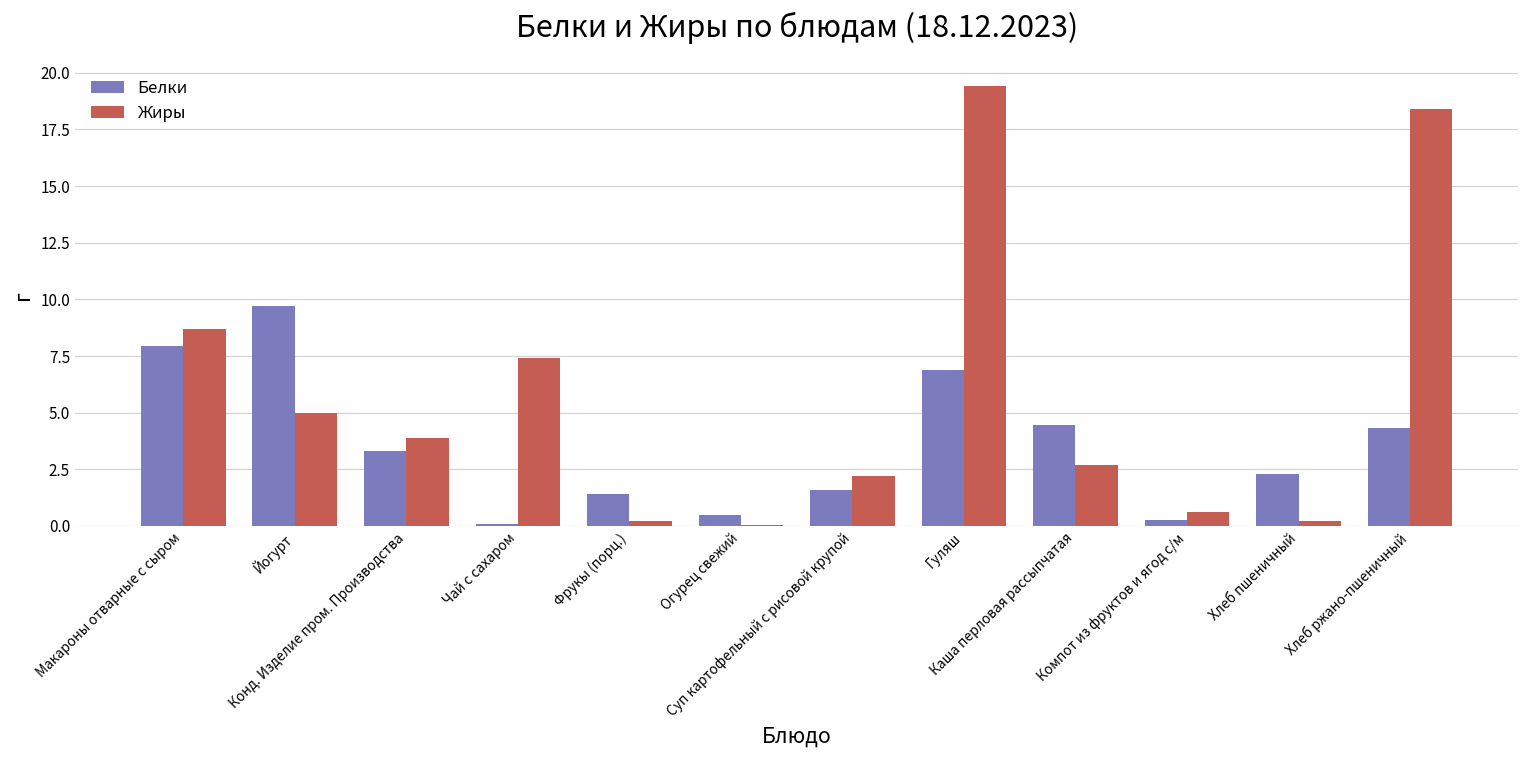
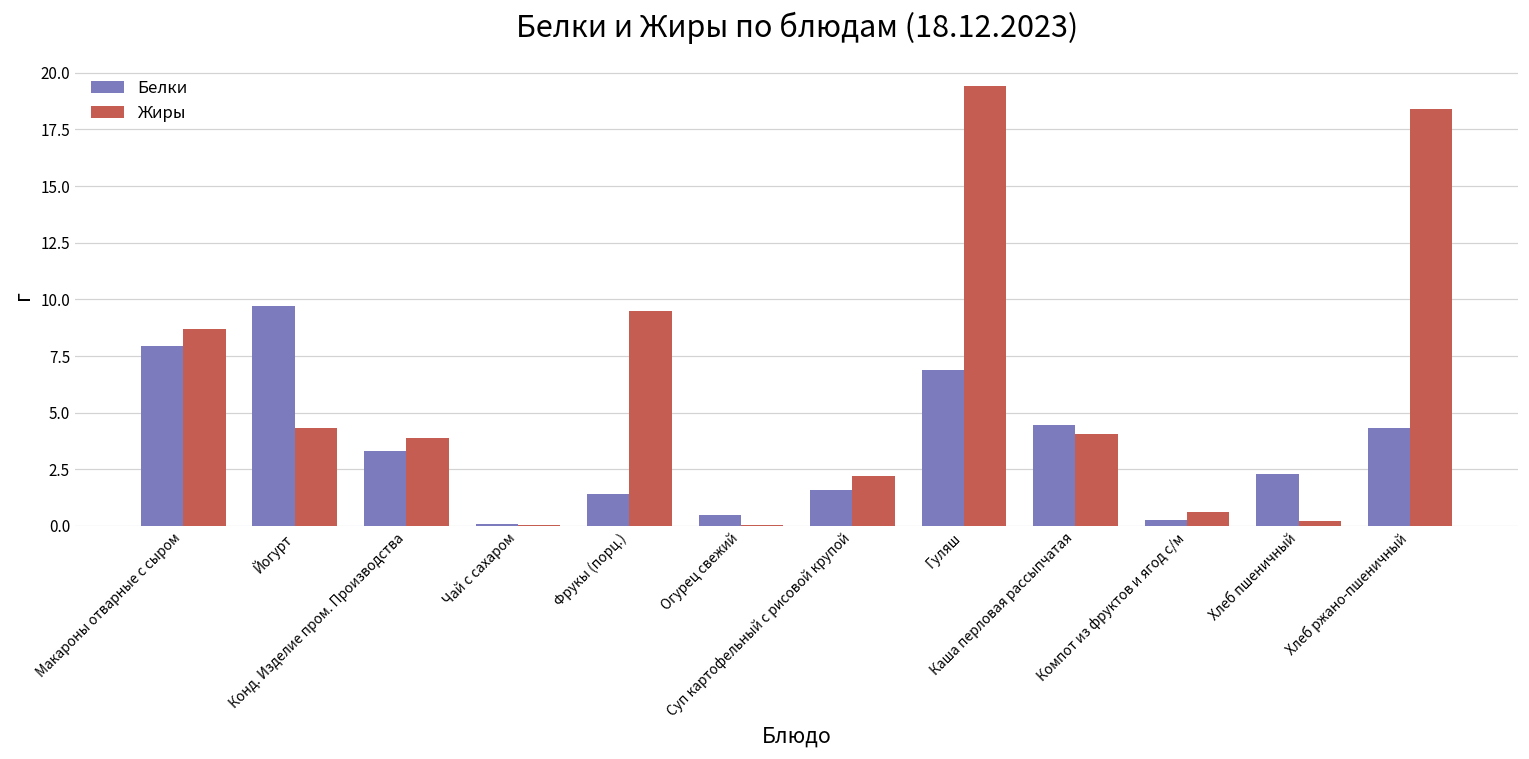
  {
    "Белки": {
      "Макароны отварные с сыром": 8.0,
      "Йогурт": 9.7,
      "Конд. Изделие пром. Производства": 3.3,
      "Фрукы (порц.)": 1.4,
      "Огурец свежий": 0.5,
      "Суп картофельный с рисовой крупой": 1.6,
      "Гуляш": 6.9,
      "Каша перловая рассыпчатая": 4.5,
      "Компот из фруктов и ягод с/м": 0.3,
      "Хлеб пшеничный": 2.3,
      "Хлеб ржано-пшеничный": 4.3
    },
    "Жиры": {
      "Макароны отварные с сыром": 8.7,
-     "Йогурт": 5.0,
+     "Йогурт": 4.3,
      "Конд. Изделие пром. Производства": 3.9,
-     "Чай с сахаром": 7.4,
-     "Фрукы (порц.)": 0.2,
+     "Чай с сахаром": 0.0,
+     "Фрукы (порц.)": 9.5,
      "Суп картофельный с рисовой крупой": 2.2,
      "Гуляш": 19.4,
-     "Каша перловая рассыпчатая": 2.7,
+     "Каша перловая рассыпчатая": 4.1,
      "Компот из фруктов и ягод с/м": 0.6,
      "Хлеб пшеничный": 0.2,
      "Хлеб ржано-пшеничный": 18.4
    }
  }
